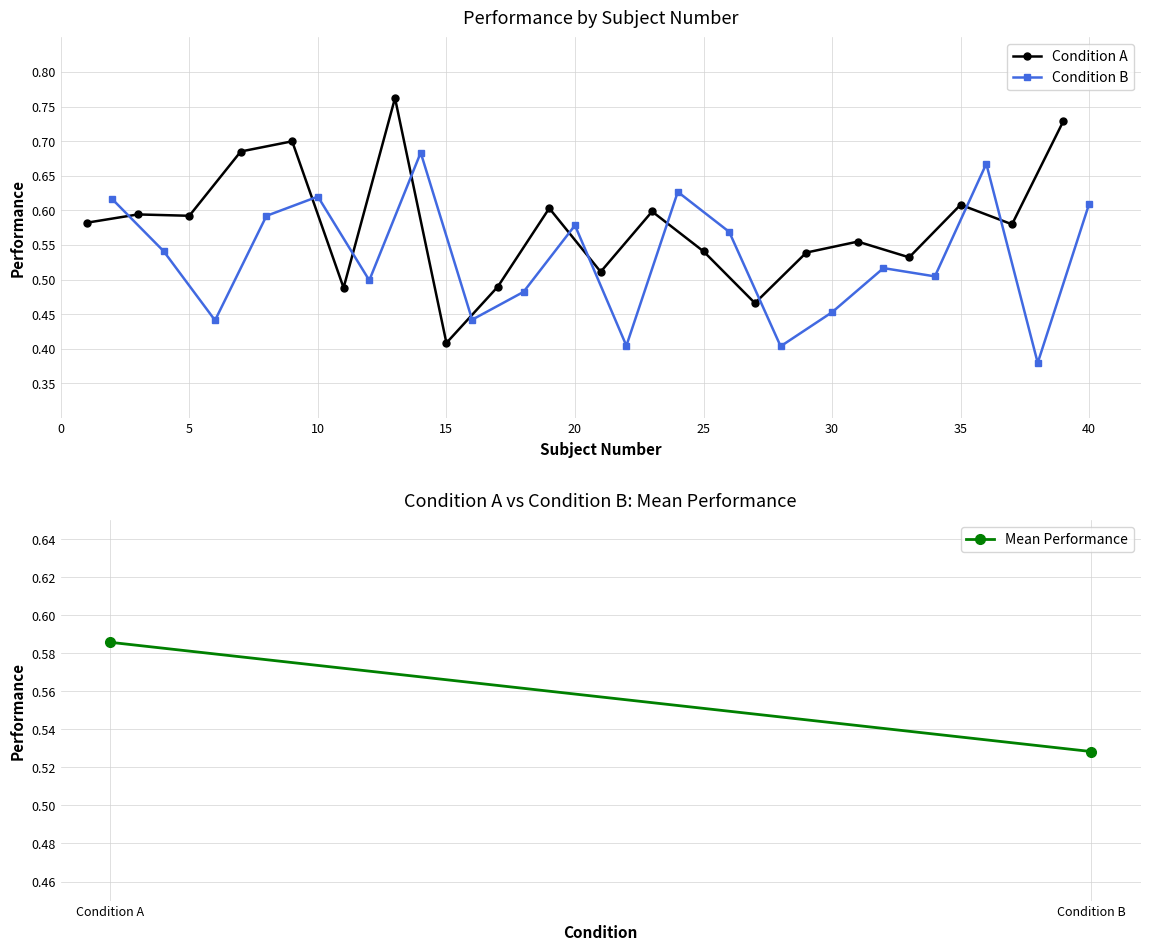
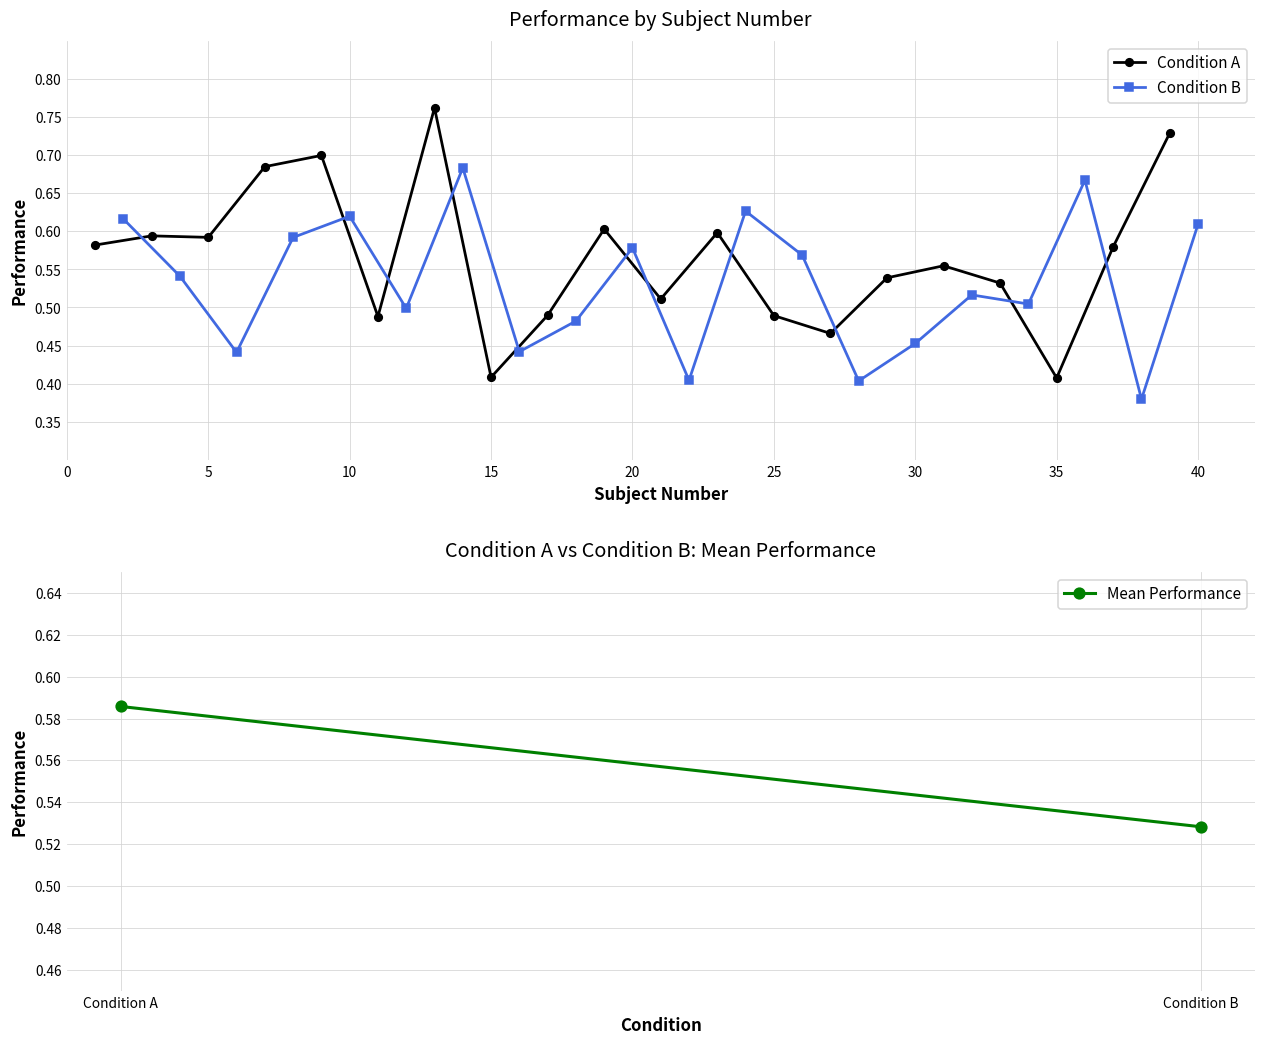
  {
    "Performance by Subject Number": {
      "Condition A": {
        "5": 0.59,
        "15": 0.41,
-       "25": 0.54,
-       "35": 0.61
+       "25": 0.49,
+       "35": 0.41
      },
      "Condition B": {
        "10": 0.62,
        "20": 0.58,
        "30": 0.45,
        "40": 0.61
      }
    },
    "Condition A vs Condition B: Mean Performance": {
      "Condition A": 0.586,
      "Condition B": 0.528
    }
  }
